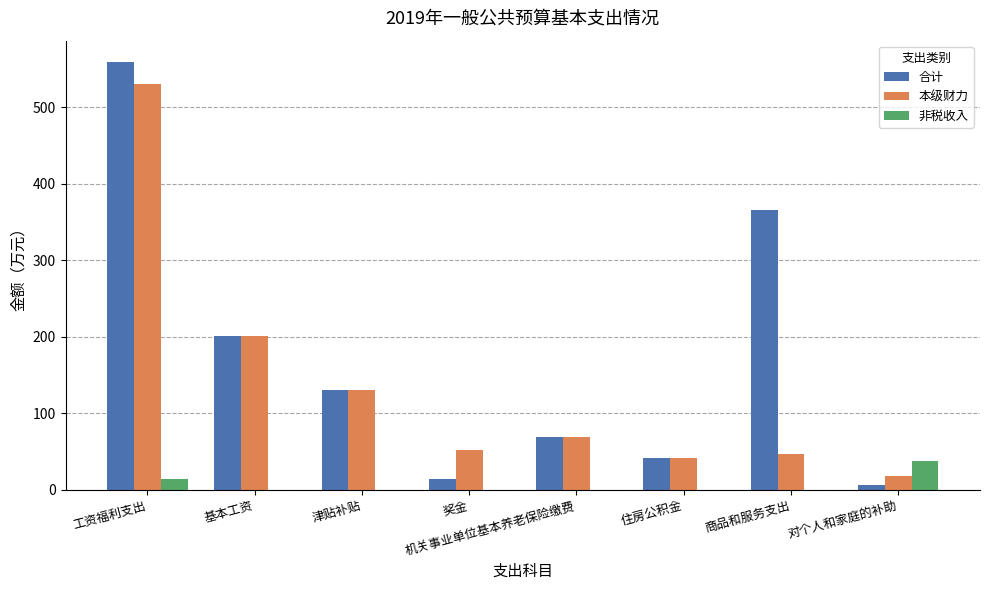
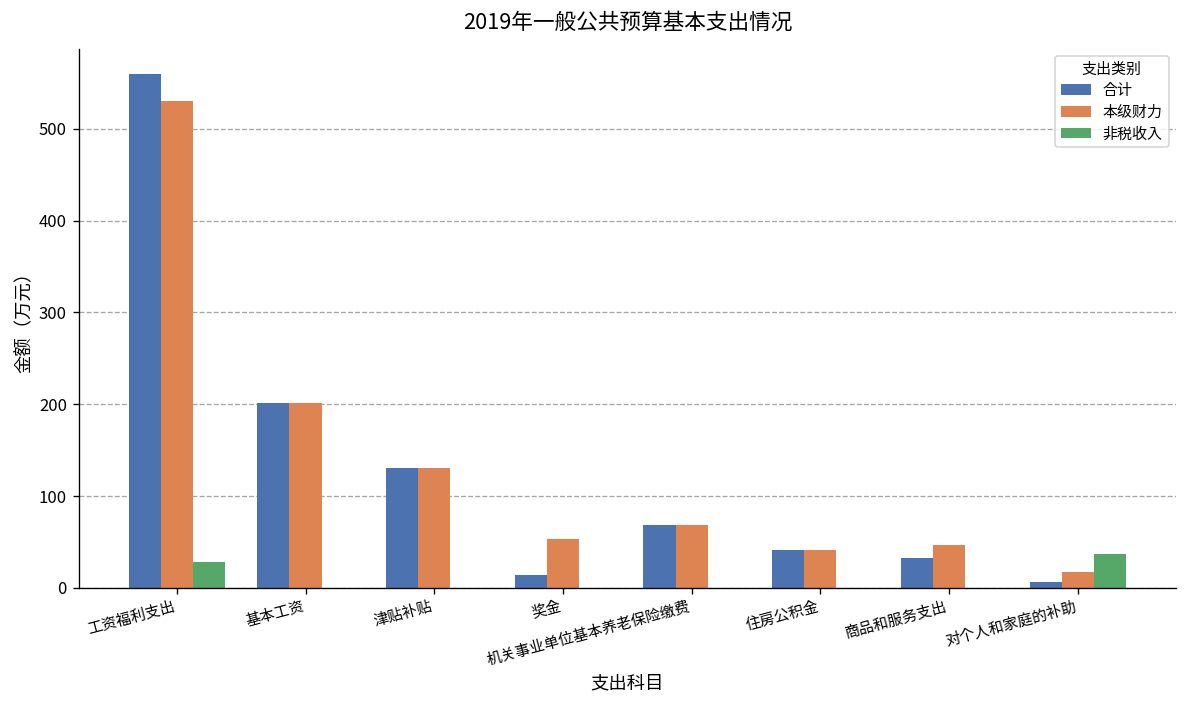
  {
    "合计": {
      "工资福利支出": 560,
      "基本工资": 200,
      "津贴补贴": 130,
      "奖金": 10,
      "机关事业单位基本养老保险缴费": 70,
      "住房公积金": 40,
-     "商品和服务支出": 370,
+     "商品和服务支出": 30,
      "对个人和家庭的补助": 10
    },
    "本级财力": {
      "工资福利支出": 530,
      "基本工资": 200,
      "津贴补贴": 130,
      "奖金": 50,
      "机关事业单位基本养老保险缴费": 70,
      "住房公积金": 40,
      "商品和服务支出": 50,
      "对个人和家庭的补助": 20
    },
    "非税收入": {
-     "工资福利支出": 10,
+     "工资福利支出": 30,
      "基本工资": 0,
      "津贴补贴": 0,
      "奖金": 0,
      "机关事业单位基本养老保险缴费": 0,
      "住房公积金": 0,
      "商品和服务支出": 0,
      "对个人和家庭的补助": 40
    }
  }
